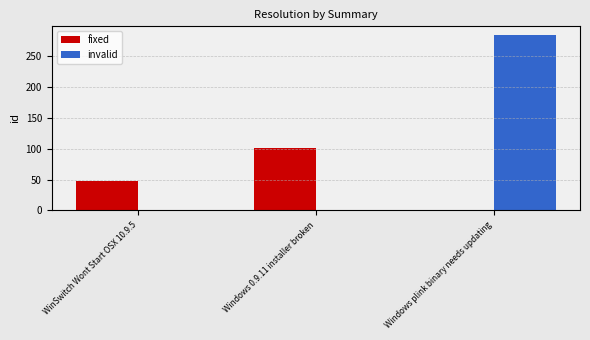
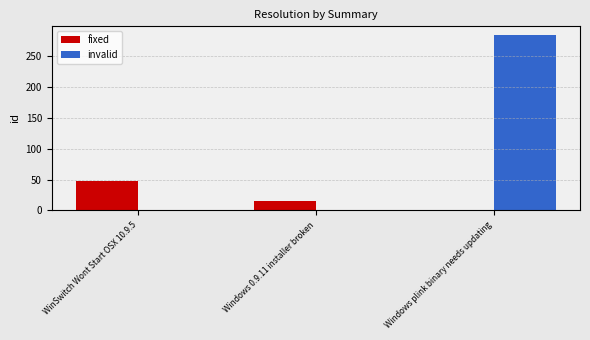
  {
    "fixed": {
      "WinSwitch Wont Start OSX 10.9.5": 50,
-     "Windows 0.9.11 installer broken": 100,
+     "Windows 0.9.11 installer broken": 20,
      "Windows plink binary needs updating": 0
    },
    "invalid": {
      "WinSwitch Wont Start OSX 10.9.5": 0,
      "Windows 0.9.11 installer broken": 0,
      "Windows plink binary needs updating": 280
    }
  }
